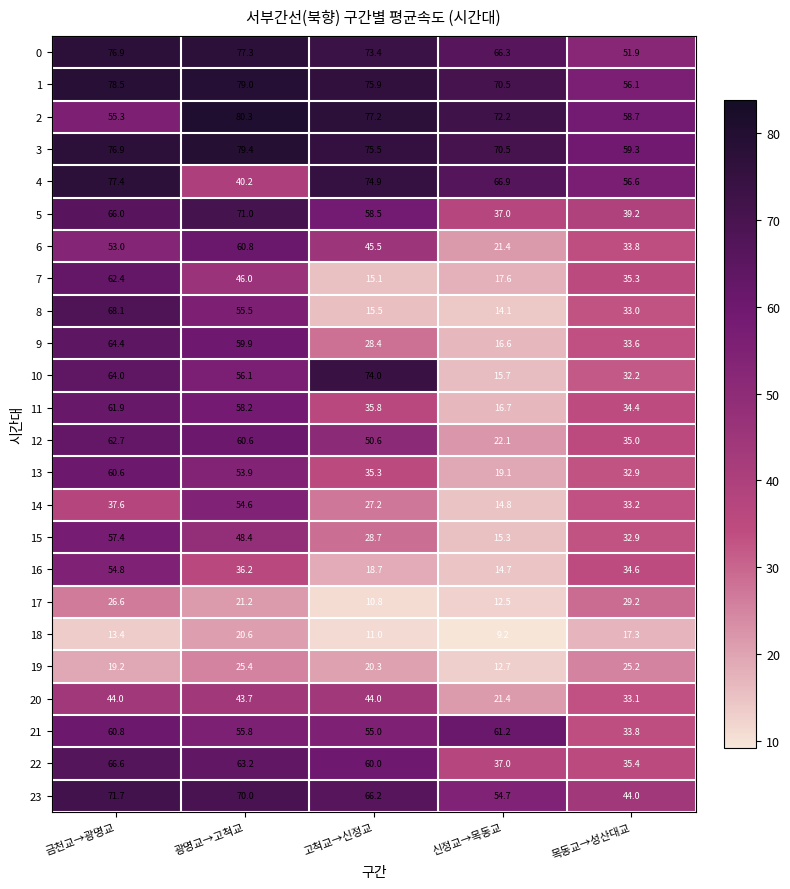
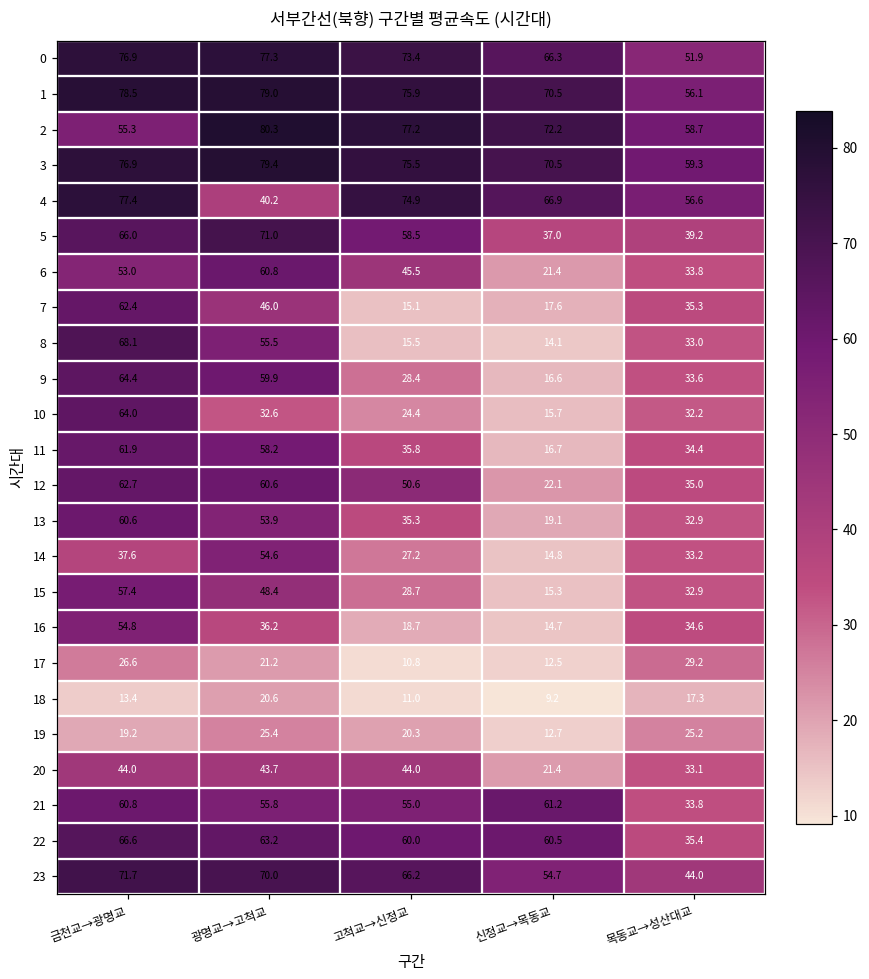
  {
    "0": {
      "금천교→광명교": 76.9,
      "광명교→고척교": 77.3,
      "고척교→신정교": 73.4,
      "신정교→목동교": 66.3,
      "목동교→성산대교": 51.9
    },
    "1": {
      "금천교→광명교": 78.5,
      "광명교→고척교": 79.0,
      "고척교→신정교": 75.9,
      "신정교→목동교": 70.5,
      "목동교→성산대교": 56.1
    },
    "2": {
      "금천교→광명교": 55.3,
      "광명교→고척교": 80.3,
      "고척교→신정교": 77.2,
      "신정교→목동교": 72.2,
      "목동교→성산대교": 58.7
    },
    "3": {
      "금천교→광명교": 76.9,
      "광명교→고척교": 79.4,
      "고척교→신정교": 75.5,
      "신정교→목동교": 70.5,
      "목동교→성산대교": 59.3
    },
    "4": {
      "금천교→광명교": 77.4,
      "광명교→고척교": 40.2,
      "고척교→신정교": 74.9,
      "신정교→목동교": 66.9,
      "목동교→성산대교": 56.6
    },
    "5": {
      "금천교→광명교": 66.0,
      "광명교→고척교": 71.0,
      "고척교→신정교": 58.5,
      "신정교→목동교": 37.0,
      "목동교→성산대교": 39.2
    },
    "6": {
      "금천교→광명교": 53.0,
      "광명교→고척교": 60.8,
      "고척교→신정교": 45.5,
      "신정교→목동교": 21.4,
      "목동교→성산대교": 33.8
    },
    "7": {
      "금천교→광명교": 62.4,
      "광명교→고척교": 46.0,
      "고척교→신정교": 15.1,
      "신정교→목동교": 17.6,
      "목동교→성산대교": 35.3
    },
    "8": {
      "금천교→광명교": 68.1,
      "광명교→고척교": 55.5,
      "고척교→신정교": 15.5,
      "신정교→목동교": 14.1,
      "목동교→성산대교": 33.0
    },
    "9": {
      "금천교→광명교": 64.4,
      "광명교→고척교": 59.9,
      "고척교→신정교": 28.4,
      "신정교→목동교": 16.6,
      "목동교→성산대교": 33.6
    },
    "10": {
      "금천교→광명교": 64.0,
-     "광명교→고척교": 56.1,
-     "고척교→신정교": 74.0,
+     "광명교→고척교": 32.6,
+     "고척교→신정교": 24.4,
      "신정교→목동교": 15.7,
      "목동교→성산대교": 32.2
    },
    "11": {
      "금천교→광명교": 61.9,
      "광명교→고척교": 58.2,
      "고척교→신정교": 35.8,
      "신정교→목동교": 16.7,
      "목동교→성산대교": 34.4
    },
    "12": {
      "금천교→광명교": 62.7,
      "광명교→고척교": 60.6,
      "고척교→신정교": 50.6,
      "신정교→목동교": 22.1,
      "목동교→성산대교": 35.0
    },
    "13": {
      "금천교→광명교": 60.6,
      "광명교→고척교": 53.9,
      "고척교→신정교": 35.3,
      "신정교→목동교": 19.1,
      "목동교→성산대교": 32.9
    },
    "14": {
      "금천교→광명교": 37.6,
      "광명교→고척교": 54.6,
      "고척교→신정교": 27.2,
      "신정교→목동교": 14.8,
      "목동교→성산대교": 33.2
    },
    "15": {
      "금천교→광명교": 57.4,
      "광명교→고척교": 48.4,
      "고척교→신정교": 28.7,
      "신정교→목동교": 15.3,
      "목동교→성산대교": 32.9
    },
    "16": {
      "금천교→광명교": 54.8,
      "광명교→고척교": 36.2,
      "고척교→신정교": 18.7,
      "신정교→목동교": 14.7,
      "목동교→성산대교": 34.6
    },
    "17": {
      "금천교→광명교": 26.6,
      "광명교→고척교": 21.2,
      "신정교→목동교": 12.5,
      "목동교→성산대교": 29.2
    },
    "18": {
      "금천교→광명교": 13.4,
      "광명교→고척교": 20.6,
      "목동교→성산대교": 17.3
    },
    "19": {
      "금천교→광명교": 19.2,
      "광명교→고척교": 25.4,
      "고척교→신정교": 20.3,
      "신정교→목동교": 12.7,
      "목동교→성산대교": 25.2
    },
    "20": {
      "금천교→광명교": 44.0,
      "광명교→고척교": 43.7,
      "고척교→신정교": 44.0,
      "신정교→목동교": 21.4,
      "목동교→성산대교": 33.1
    },
    "21": {
      "금천교→광명교": 60.8,
      "광명교→고척교": 55.8,
      "고척교→신정교": 55.0,
      "신정교→목동교": 61.2,
      "목동교→성산대교": 33.8
    },
    "22": {
      "금천교→광명교": 66.6,
      "광명교→고척교": 63.2,
      "고척교→신정교": 60.0,
-     "신정교→목동교": 37.0,
+     "신정교→목동교": 60.5,
      "목동교→성산대교": 35.4
    },
    "23": {
      "금천교→광명교": 71.7,
      "광명교→고척교": 70.0,
      "고척교→신정교": 66.2,
      "신정교→목동교": 54.7,
      "목동교→성산대교": 44.0
    }
  }
